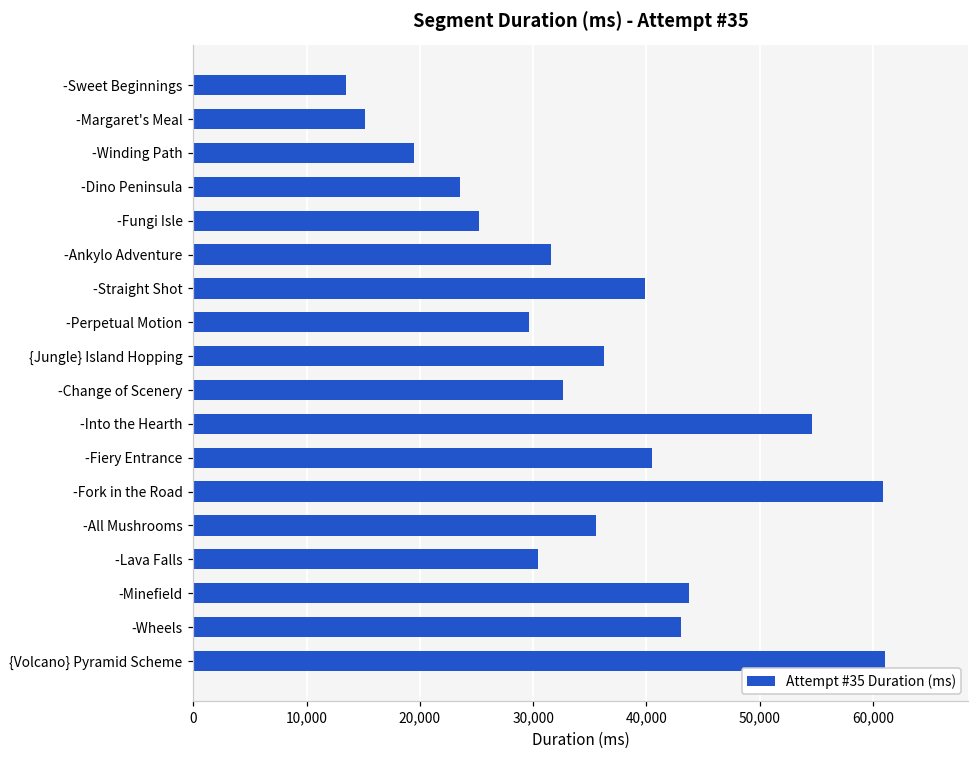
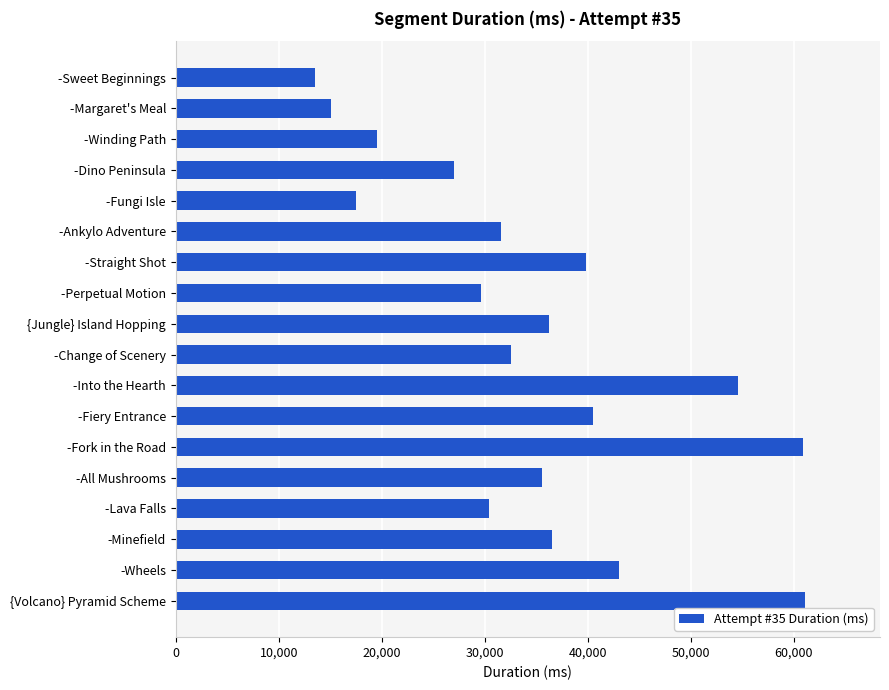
  {
    "-Sweet Beginnings": "13,500",
    "-Margaret's Meal": "15,100",
    "-Winding Path": "19,500",
-   "-Dino Peninsula": "23,600",
-   "-Fungi Isle": "25,200",
+   "-Dino Peninsula": "27,000",
+   "-Fungi Isle": "17,600",
    "-Ankylo Adventure": "31,600",
    "-Straight Shot": "39,800",
    "-Perpetual Motion": "29,600",
    "{Jungle} Island Hopping": "36,300",
    "-Change of Scenery": "32,600",
    "-Into the Hearth": "54,600",
    "-Fiery Entrance": "40,500",
    "-Fork in the Road": "60,900",
    "-All Mushrooms": "35,500",
    "-Lava Falls": "30,400",
-   "-Minefield": "43,700",
+   "-Minefield": "36,500",
    "-Wheels": "43,100",
    "{Volcano} Pyramid Scheme": "61,100"
  }
